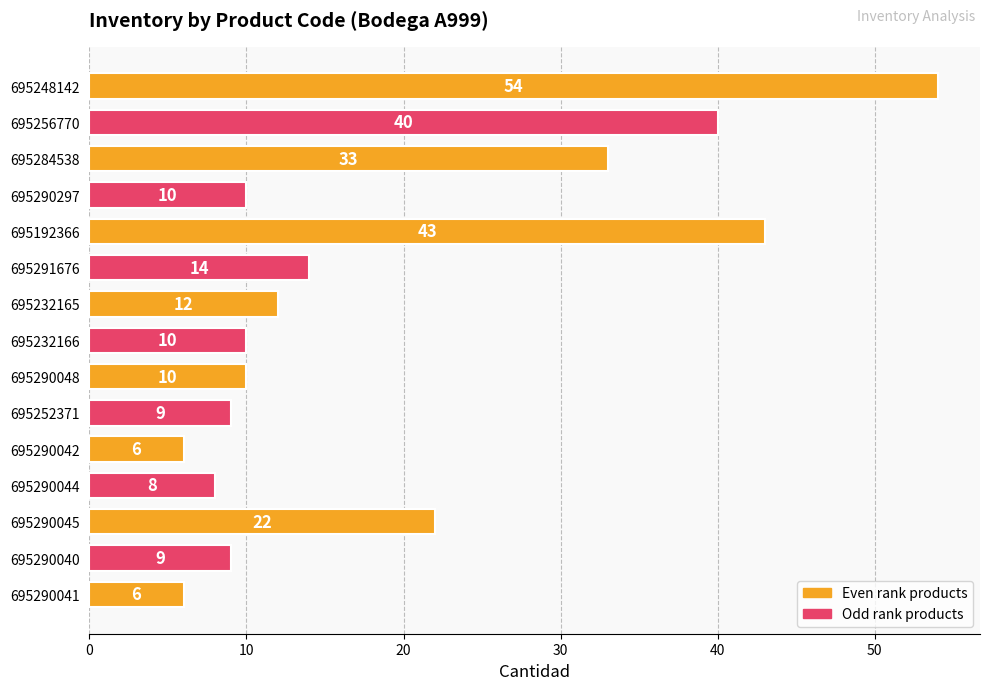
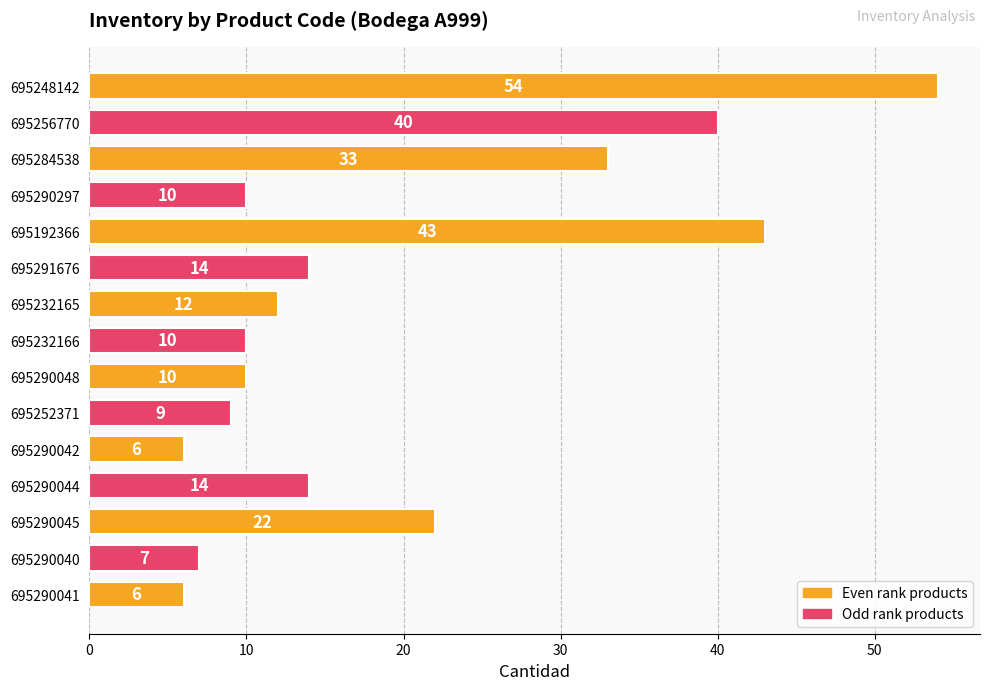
  {
    "695248142": 54,
    "695256770": 40,
    "695284538": 33,
    "695290297": 10,
    "695192366": 43,
    "695291676": 14,
    "695232165": 12,
    "695232166": 10,
    "695290048": 10,
    "695252371": 9,
    "695290042": 6,
-   "695290044": 8,
+   "695290044": 14,
    "695290045": 22,
-   "695290040": 9,
+   "695290040": 7,
    "695290041": 6
  }
